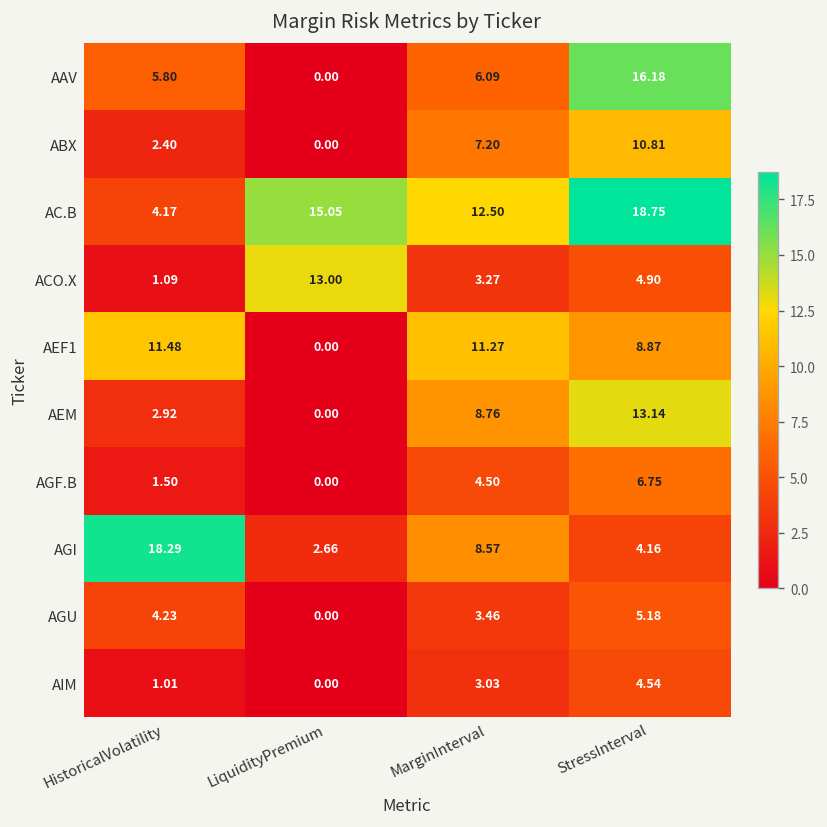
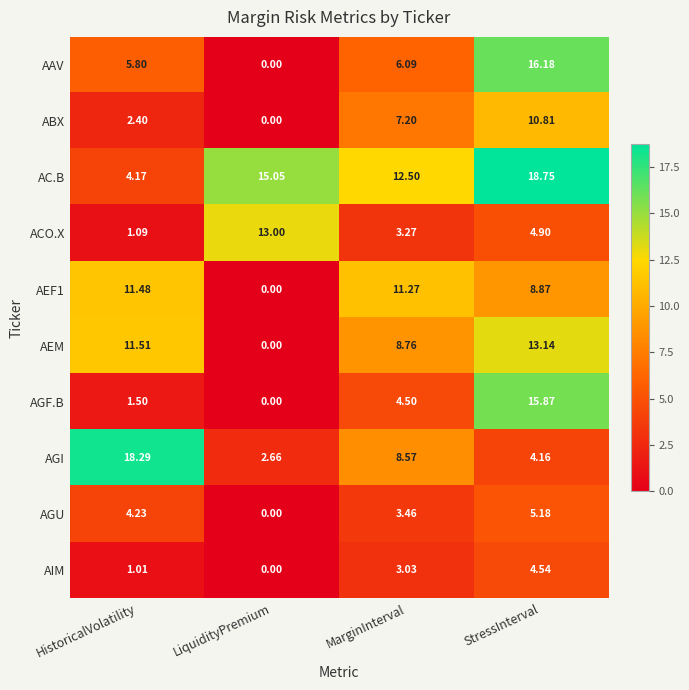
  {
    "AAV": {
      "HistoricalVolatility": 5.80,
      "LiquidityPremium": 0.00,
      "MarginInterval": 6.09,
      "StressInterval": 16.18
    },
    "ABX": {
      "HistoricalVolatility": 2.40,
      "LiquidityPremium": 0.00,
      "MarginInterval": 7.20,
      "StressInterval": 10.81
    },
    "AC.B": {
      "HistoricalVolatility": 4.17,
      "LiquidityPremium": 15.05,
      "MarginInterval": 12.50,
      "StressInterval": 18.75
    },
    "ACO.X": {
      "HistoricalVolatility": 1.09,
      "LiquidityPremium": 13.00,
      "MarginInterval": 3.27,
      "StressInterval": 4.90
    },
    "AEF1": {
      "HistoricalVolatility": 11.48,
      "LiquidityPremium": 0.00,
      "MarginInterval": 11.27,
      "StressInterval": 8.87
    },
    "AEM": {
-     "HistoricalVolatility": 2.92,
+     "HistoricalVolatility": 11.51,
      "LiquidityPremium": 0.00,
      "MarginInterval": 8.76,
      "StressInterval": 13.14
    },
    "AGF.B": {
      "HistoricalVolatility": 1.50,
      "LiquidityPremium": 0.00,
      "MarginInterval": 4.50,
-     "StressInterval": 6.75
+     "StressInterval": 15.87
    },
    "AGI": {
      "HistoricalVolatility": 18.29,
      "LiquidityPremium": 2.66,
      "MarginInterval": 8.57,
      "StressInterval": 4.16
    },
    "AGU": {
      "HistoricalVolatility": 4.23,
      "LiquidityPremium": 0.00,
      "MarginInterval": 3.46,
      "StressInterval": 5.18
    },
    "AIM": {
      "HistoricalVolatility": 1.01,
      "LiquidityPremium": 0.00,
      "MarginInterval": 3.03,
      "StressInterval": 4.54
    }
  }
